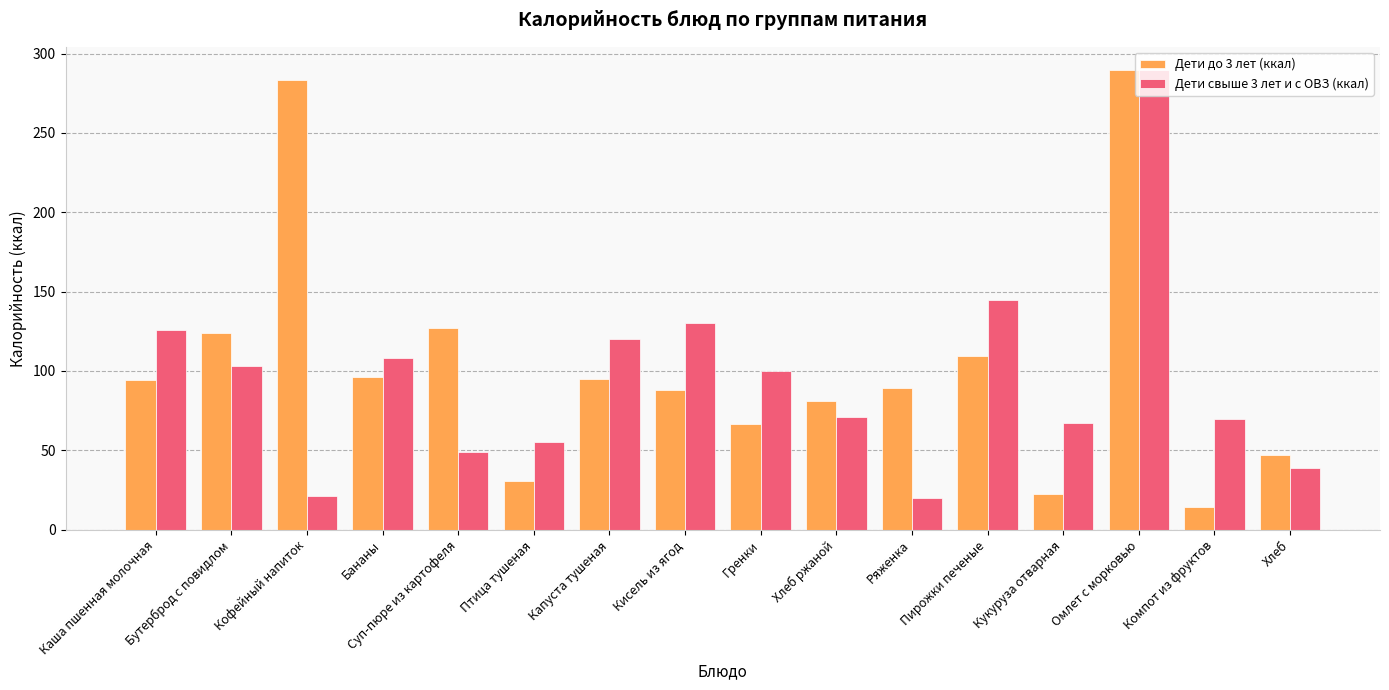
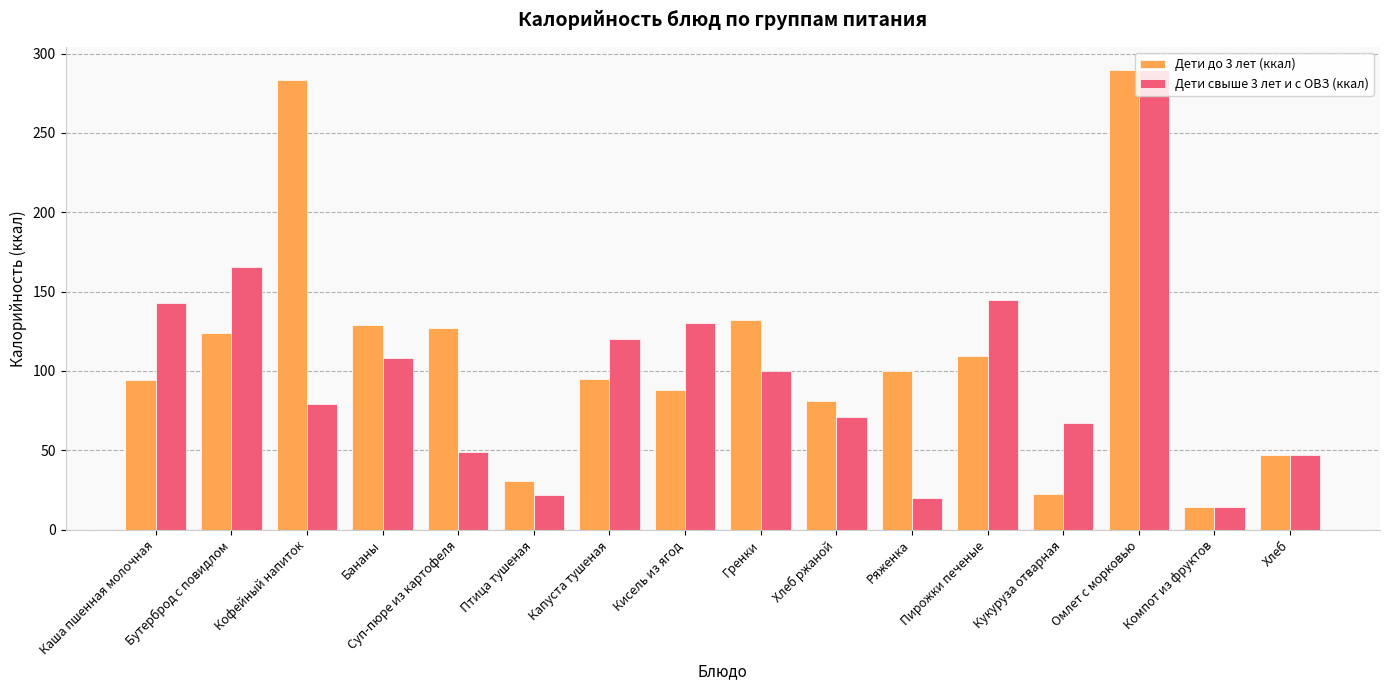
  {
    "Дети до 3 лет (ккал)": {
      "Каша пшенная молочная": 95,
      "Бутерброд с повидлом": 124,
      "Кофейный напиток": 283,
-     "Бананы": 96,
+     "Бананы": 129,
      "Суп-пюре из картофеля": 127,
      "Птица тушеная": 31,
      "Капуста тушеная": 95,
      "Кисель из ягод": 88,
-     "Гренки": 67,
+     "Гренки": 132,
      "Хлеб ржаной": 81,
-     "Ряженка": 89,
+     "Ряженка": 100,
      "Пирожки печеные": 109,
      "Кукуруза отварная": 22,
      "Омлет с морковью": 290,
      "Компот из фруктов": 14,
      "Хлеб": 47
    },
    "Дети свыше 3 лет и с ОВЗ (ккал)": {
-     "Каша пшенная молочная": 126,
-     "Бутерброд с повидлом": 103,
-     "Кофейный напиток": 21,
+     "Каша пшенная молочная": 143,
+     "Бутерброд с повидлом": 165,
+     "Кофейный напиток": 79,
      "Бананы": 108,
      "Суп-пюре из картофеля": 49,
-     "Птица тушеная": 55,
+     "Птица тушеная": 22,
      "Капуста тушеная": 120,
      "Кисель из ягод": 130,
      "Гренки": 100,
      "Хлеб ржаной": 71,
      "Ряженка": 20,
      "Пирожки печеные": 145,
      "Кукуруза отварная": 67,
-     "Компот из фруктов": 70,
-     "Хлеб": 39
+     "Компот из фруктов": 14,
+     "Хлеб": 47
    }
  }
